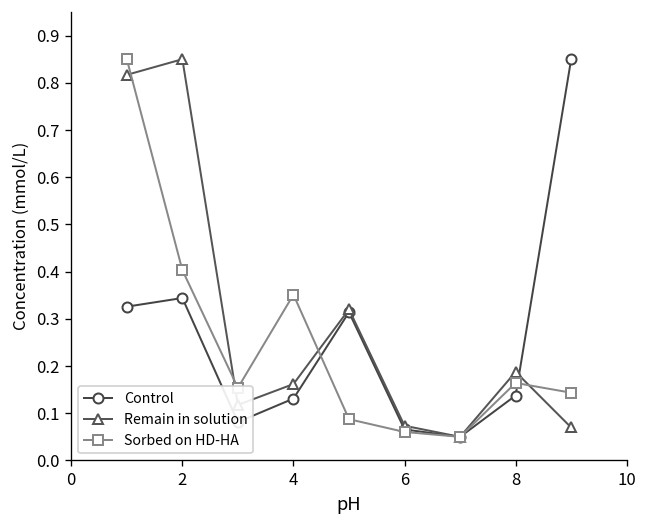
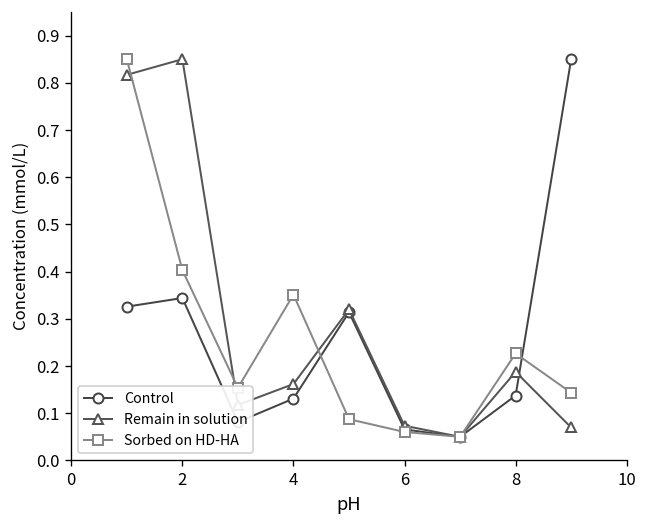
  {
    "Sorbed on HD-HA": {
      "2": 0.40,
      "4": 0.35,
-     "8": 0.16
+     "8": 0.23
    }
  }
